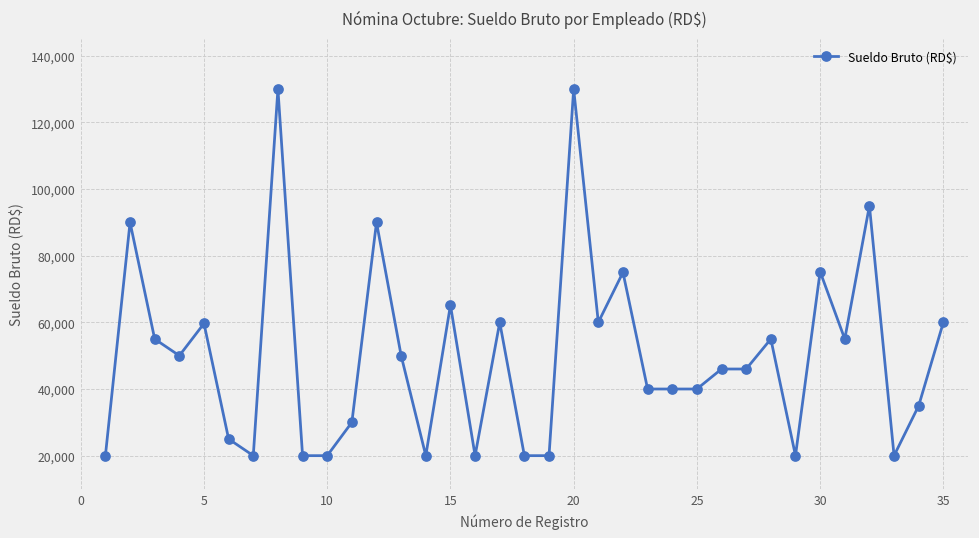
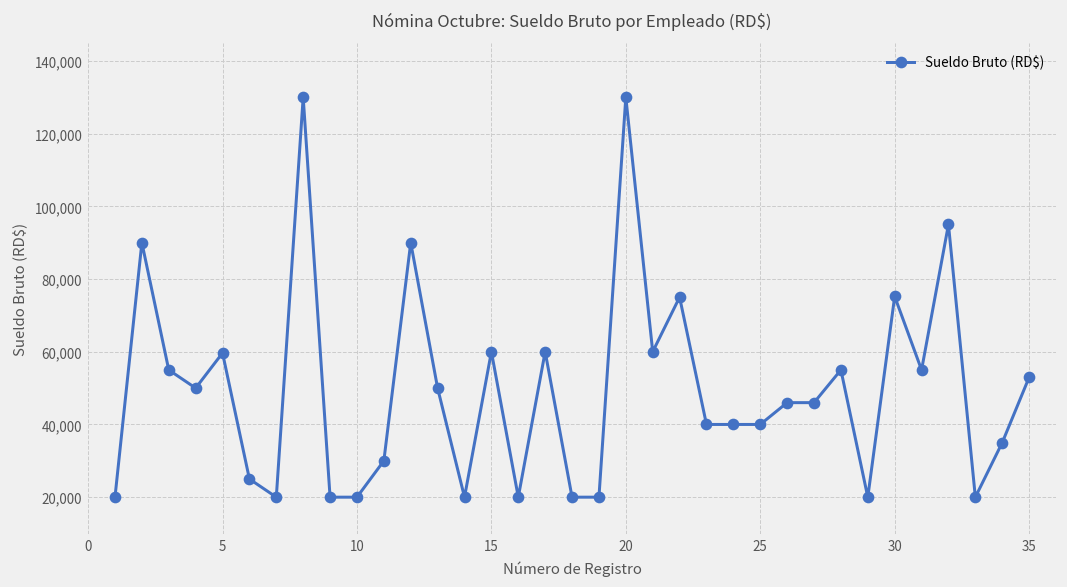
  {
    "5": "60,000",
    "10": "20,000",
-   "15": "65,000",
+   "15": "60,000",
    "20": "130,000",
    "25": "40,000",
    "30": "75,000",
-   "35": "60,000"
+   "35": "53,000"
  }
